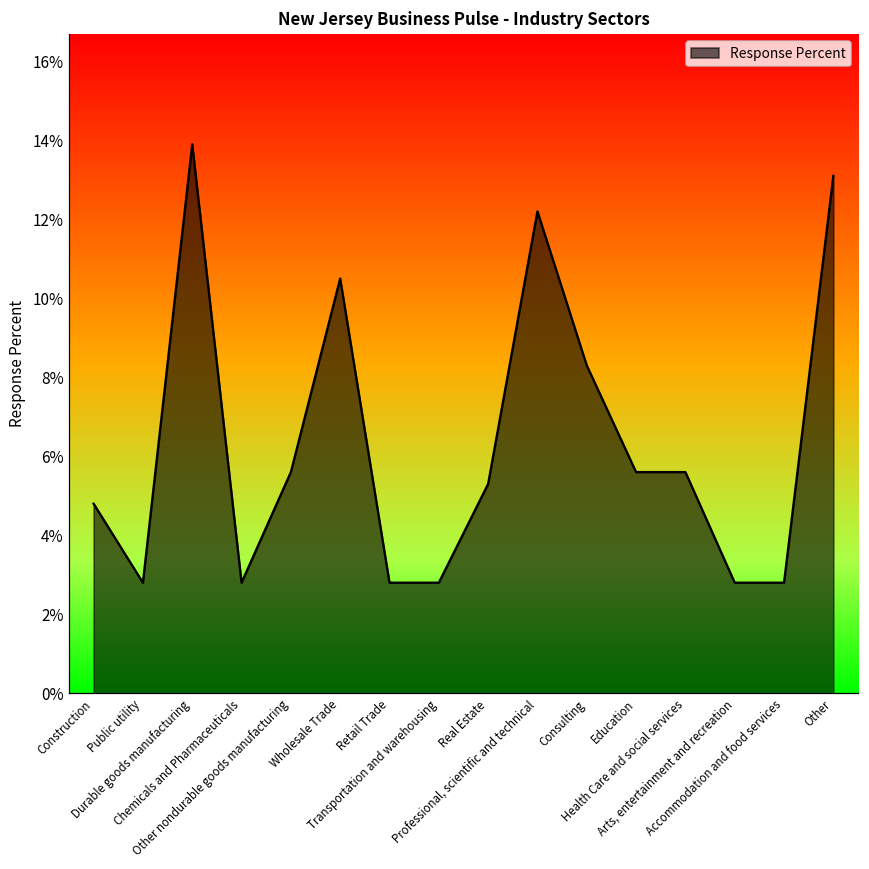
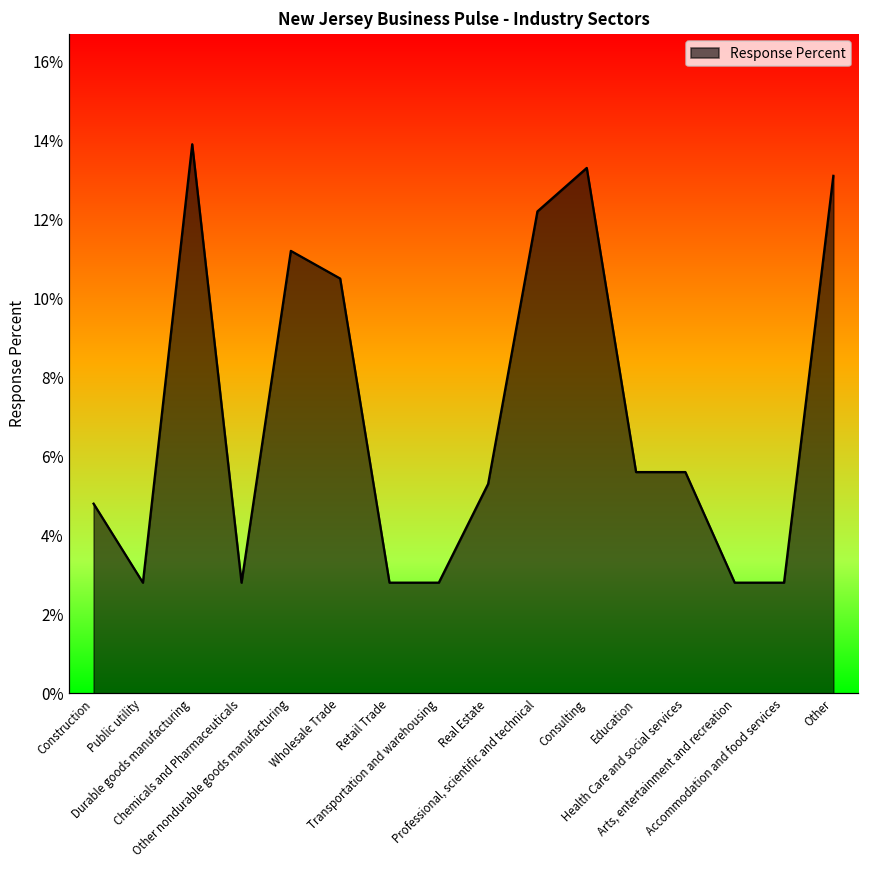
  {
    "Construction": "4.8%",
    "Public utility": "2.8%",
    "Durable goods manufacturing": "13.9%",
    "Chemicals and Pharmaceuticals": "2.8%",
-   "Other nondurable goods manufacturing": "5.6%",
+   "Other nondurable goods manufacturing": "11.2%",
    "Wholesale Trade": "10.5%",
    "Retail Trade": "2.8%",
    "Transportation and warehousing": "2.8%",
    "Real Estate": "5.3%",
    "Professional, scientific and technical": "12.2%",
-   "Consulting": "8.3%",
+   "Consulting": "13.3%",
    "Education": "5.6%",
    "Health Care and social services": "5.6%",
    "Arts, entertainment and recreation": "2.8%",
    "Accommodation and food services": "2.8%",
    "Other": "13.1%"
  }
